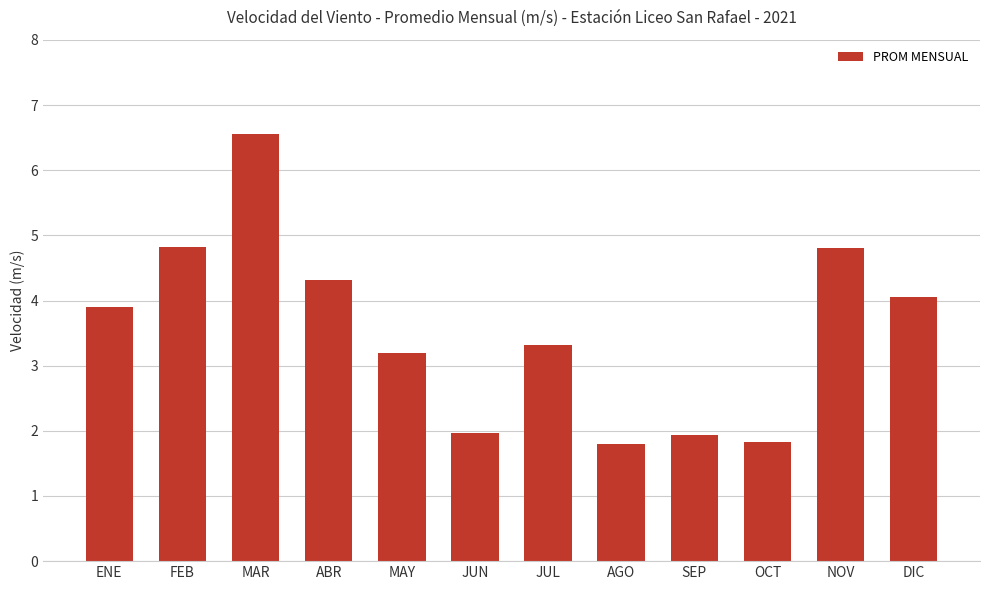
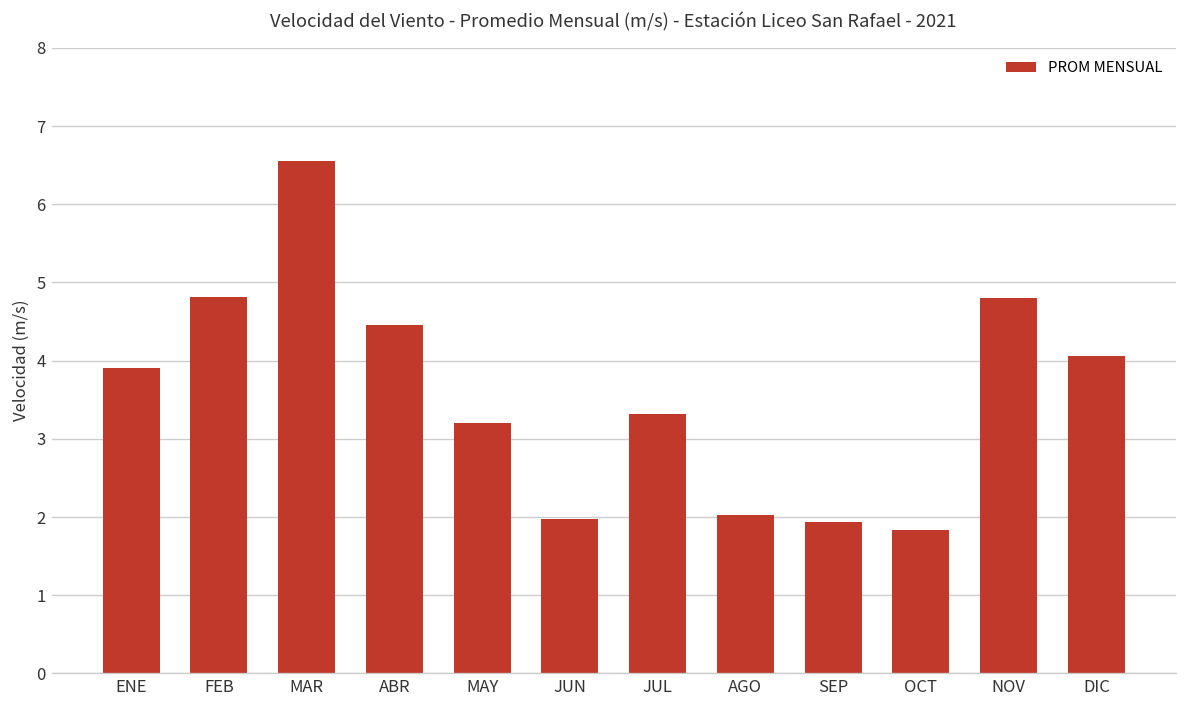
  {
    "ENE": 3.9,
    "FEB": 4.8,
    "MAR": 6.6,
-   "ABR": 4.3,
+   "ABR": 4.5,
    "MAY": 3.2,
    "JUN": 2.0,
    "JUL": 3.3,
-   "AGO": 1.8,
+   "AGO": 2.0,
    "SEP": 1.9,
    "OCT": 1.8,
    "NOV": 4.8,
    "DIC": 4.1
  }
